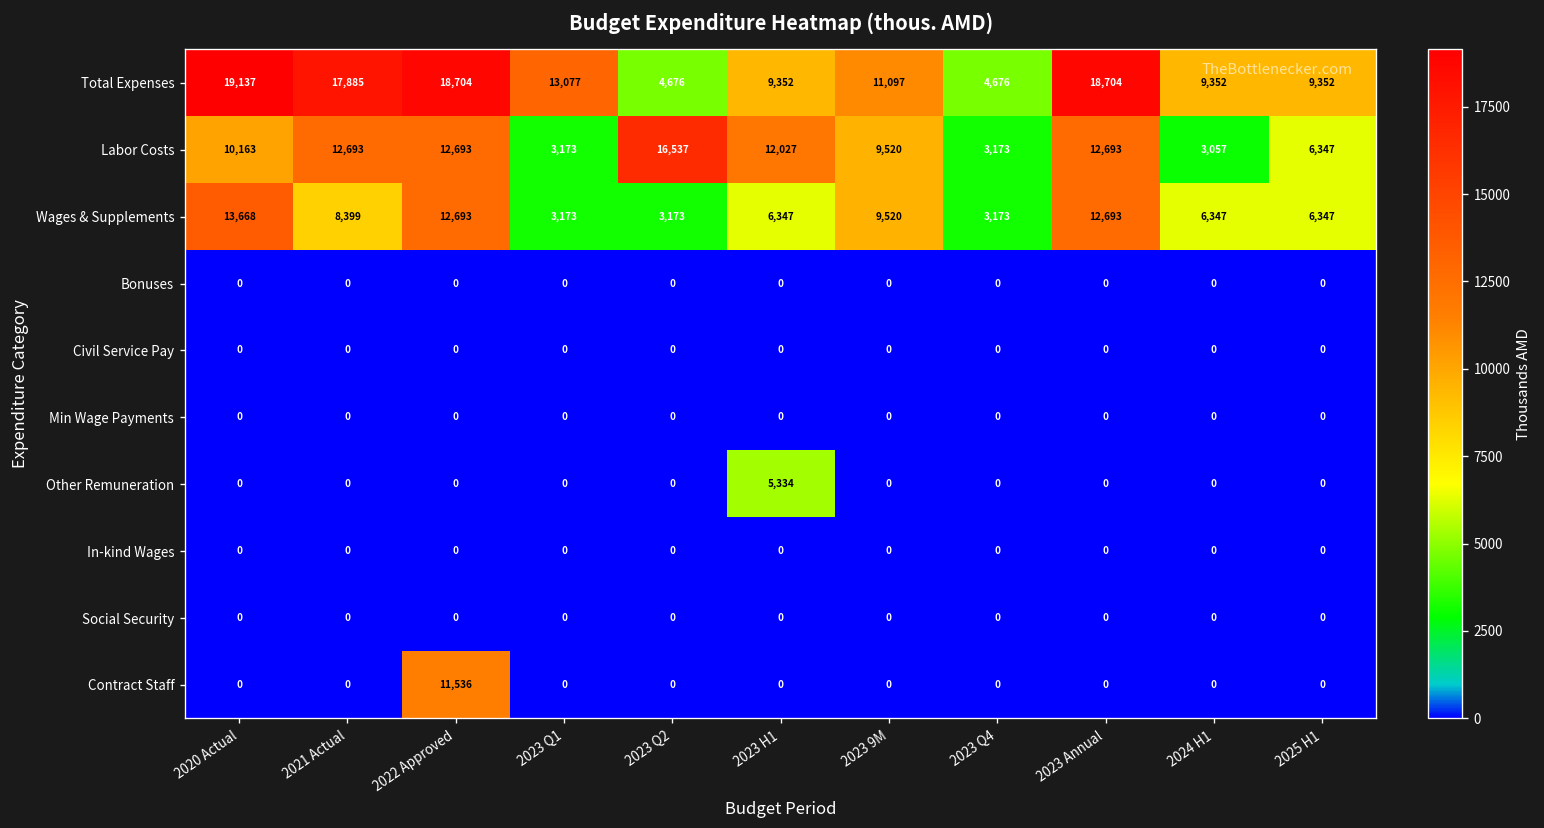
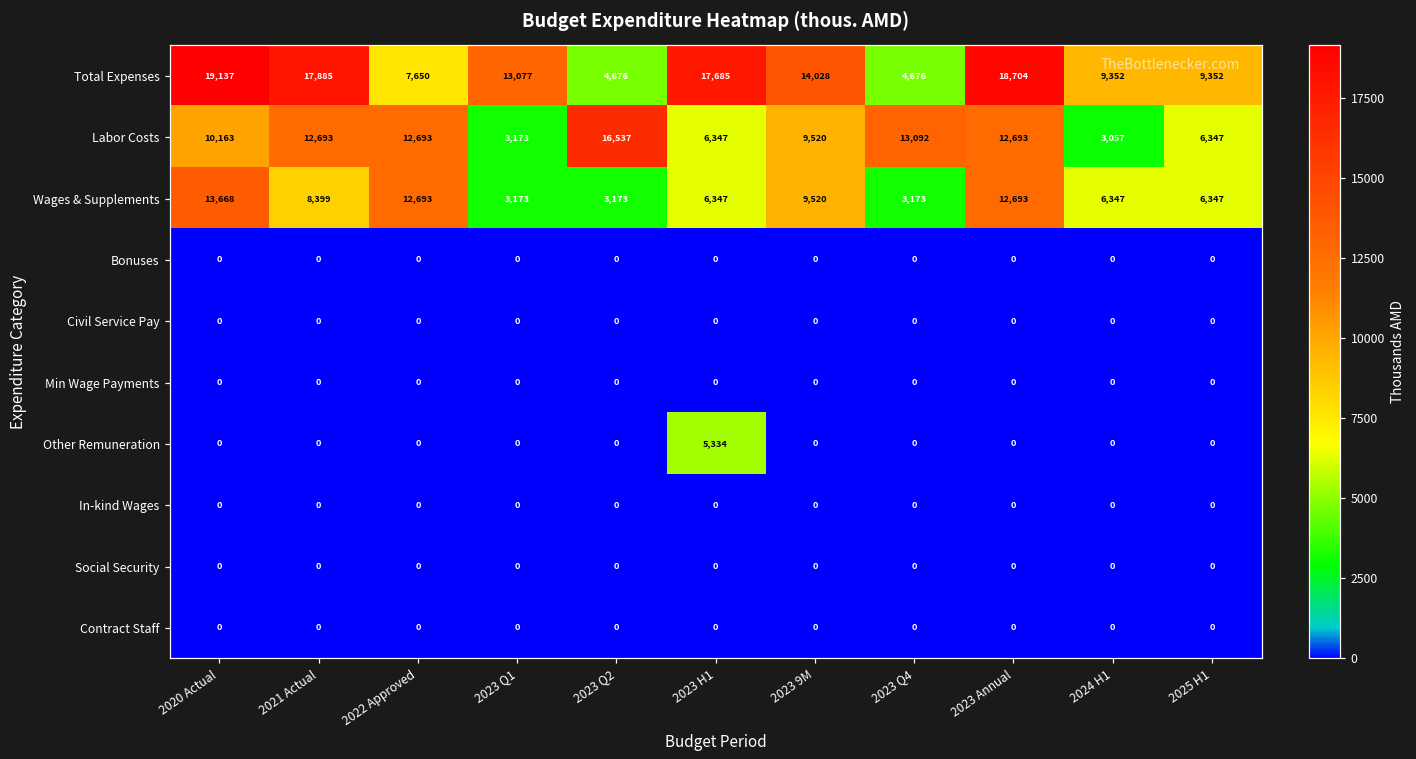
  {
    "Total Expenses": {
      "2020 Actual": "19,137",
      "2021 Actual": "17,885",
-     "2022 Approved": "18,704",
+     "2022 Approved": "7,650",
      "2023 Q1": "13,077",
      "2023 Q2": "4,676",
-     "2023 H1": "9,352",
-     "2023 9M": "11,097",
+     "2023 H1": "17,685",
+     "2023 9M": "14,028",
      "2023 Q4": "4,676",
      "2023 Annual": "18,704",
      "2024 H1": "9,352"
    },
    "Labor Costs": {
      "2020 Actual": "10,163",
      "2021 Actual": "12,693",
      "2022 Approved": "12,693",
      "2023 Q1": "3,173",
      "2023 Q2": "16,537",
-     "2023 H1": "12,027",
+     "2023 H1": "6,347",
      "2023 9M": "9,520",
-     "2023 Q4": "3,173",
+     "2023 Q4": "13,092",
      "2023 Annual": "12,693",
      "2024 H1": "3,057",
      "2025 H1": "6,347"
    },
    "Wages & Supplements": {
      "2020 Actual": "13,668",
      "2021 Actual": "8,399",
      "2022 Approved": "12,693",
      "2023 Q1": "3,173",
      "2023 Q2": "3,173",
      "2023 H1": "6,347",
      "2023 9M": "9,520",
      "2023 Q4": "3,173",
      "2023 Annual": "12,693",
      "2024 H1": "6,347",
      "2025 H1": "6,347"
    },
    "Bonuses": {
      "2020 Actual": "0",
      "2021 Actual": "0",
      "2022 Approved": "0",
      "2023 Q1": "0",
      "2023 Q2": "0",
      "2023 H1": "0",
      "2023 9M": "0",
      "2023 Q4": "0",
      "2023 Annual": "0",
      "2024 H1": "0",
      "2025 H1": "0"
    },
    "Civil Service Pay": {
      "2020 Actual": "0",
      "2021 Actual": "0",
      "2022 Approved": "0",
      "2023 Q1": "0",
      "2023 Q2": "0",
      "2023 H1": "0",
      "2023 9M": "0",
      "2023 Q4": "0",
      "2023 Annual": "0",
      "2024 H1": "0",
      "2025 H1": "0"
    },
    "Min Wage Payments": {
      "2020 Actual": "0",
      "2021 Actual": "0",
      "2022 Approved": "0",
      "2023 Q1": "0",
      "2023 Q2": "0",
      "2023 H1": "0",
      "2023 9M": "0",
      "2023 Q4": "0",
      "2023 Annual": "0",
      "2024 H1": "0",
      "2025 H1": "0"
    },
    "Other Remuneration": {
      "2020 Actual": "0",
      "2021 Actual": "0",
      "2022 Approved": "0",
      "2023 Q1": "0",
      "2023 Q2": "0",
      "2023 H1": "5,334",
      "2023 9M": "0",
      "2023 Q4": "0",
      "2023 Annual": "0",
      "2024 H1": "0",
      "2025 H1": "0"
    },
    "In-kind Wages": {
      "2020 Actual": "0",
      "2021 Actual": "0",
      "2022 Approved": "0",
      "2023 Q1": "0",
      "2023 Q2": "0",
      "2023 H1": "0",
      "2023 9M": "0",
      "2023 Q4": "0",
      "2023 Annual": "0",
      "2024 H1": "0",
      "2025 H1": "0"
    },
    "Social Security": {
      "2020 Actual": "0",
      "2021 Actual": "0",
      "2022 Approved": "0",
      "2023 Q1": "0",
      "2023 Q2": "0",
      "2023 H1": "0",
      "2023 9M": "0",
      "2023 Q4": "0",
      "2023 Annual": "0",
      "2024 H1": "0",
      "2025 H1": "0"
    },
    "Contract Staff": {
      "2020 Actual": "0",
      "2021 Actual": "0",
-     "2022 Approved": "11,536",
+     "2022 Approved": "0",
      "2023 Q1": "0",
      "2023 Q2": "0",
      "2023 H1": "0",
      "2023 9M": "0",
      "2023 Q4": "0",
      "2023 Annual": "0",
      "2024 H1": "0",
      "2025 H1": "0"
    }
  }
